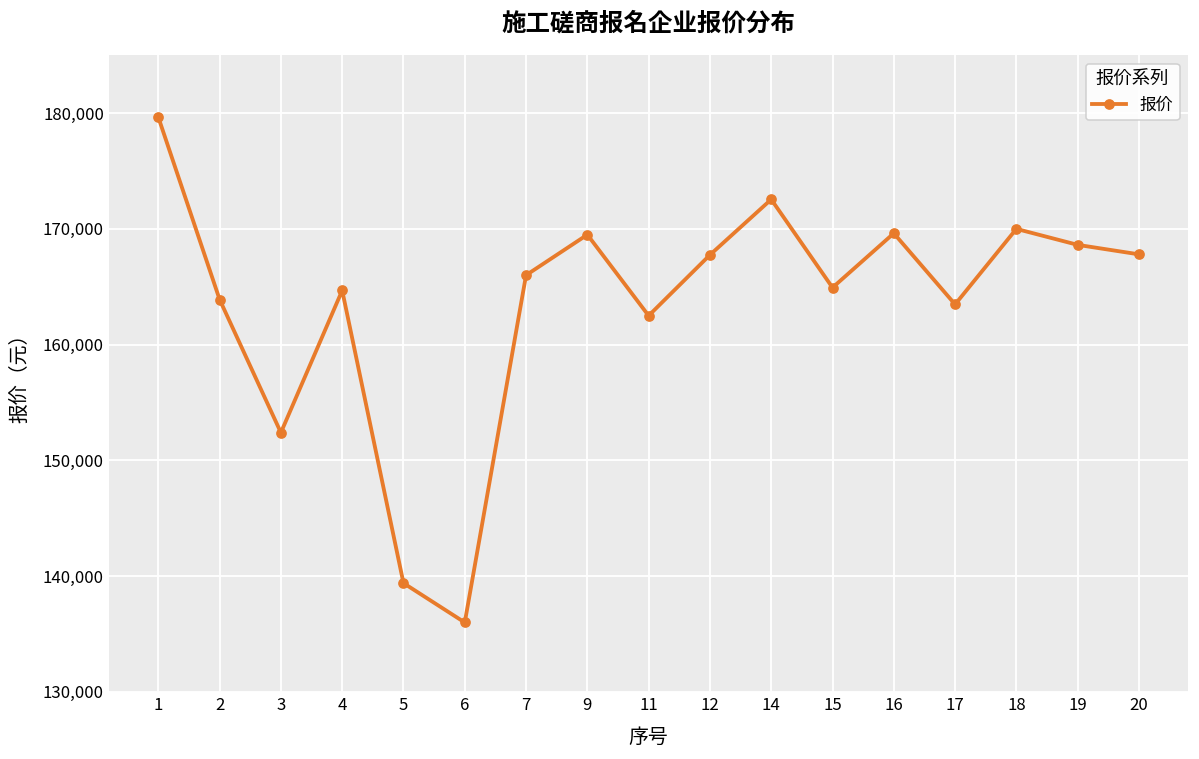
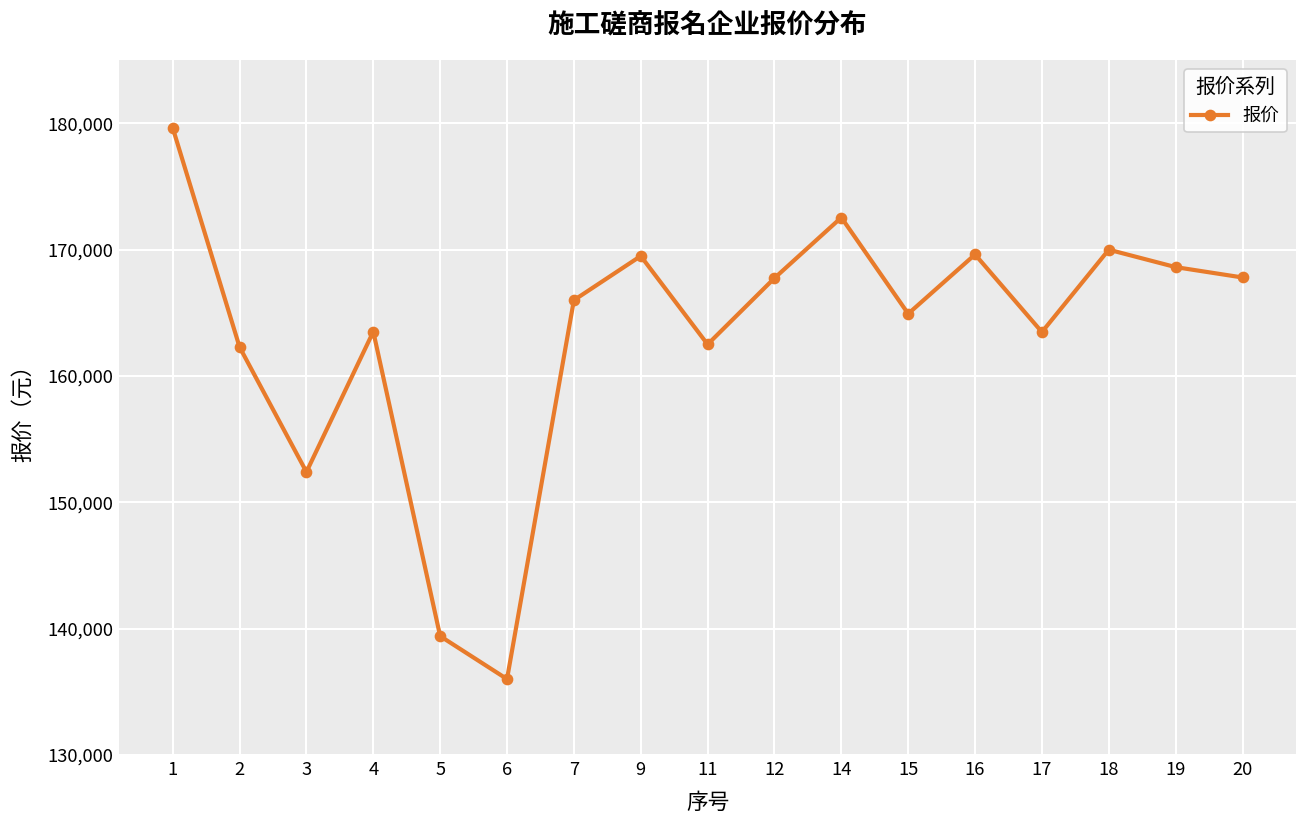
  {
    "1": "179,700",
-   "2": "163,900",
+   "2": "162,300",
    "3": "152,400",
-   "4": "164,700",
+   "4": "163,500",
    "5": "139,400",
    "6": "136,000",
    "7": "166,000",
    "9": "169,500",
    "11": "162,500",
    "12": "167,800",
    "14": "172,500",
    "15": "164,900",
    "16": "169,600",
    "17": "163,500",
    "18": "170,000",
    "19": "168,600",
    "20": "167,800"
  }
